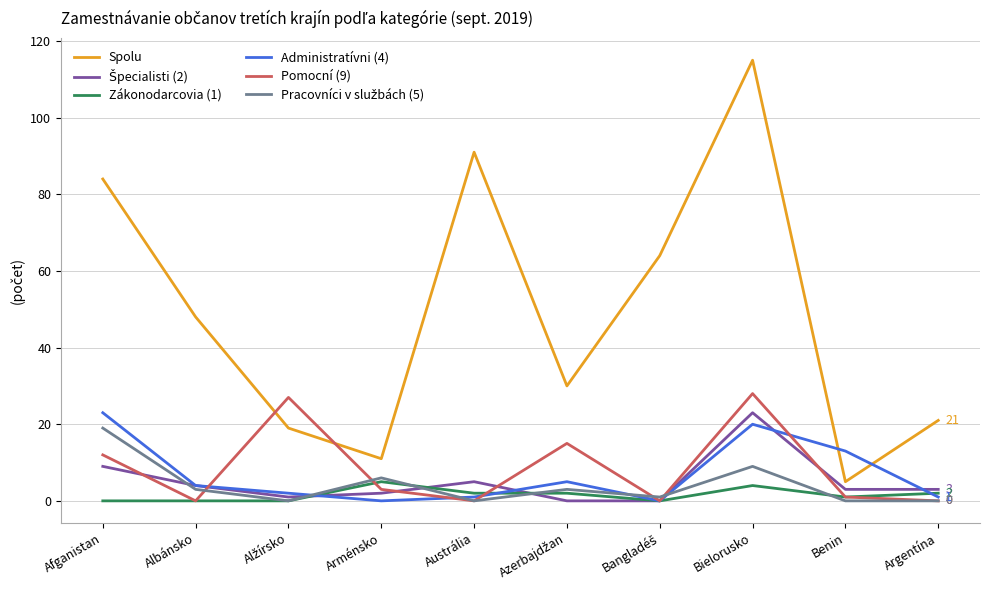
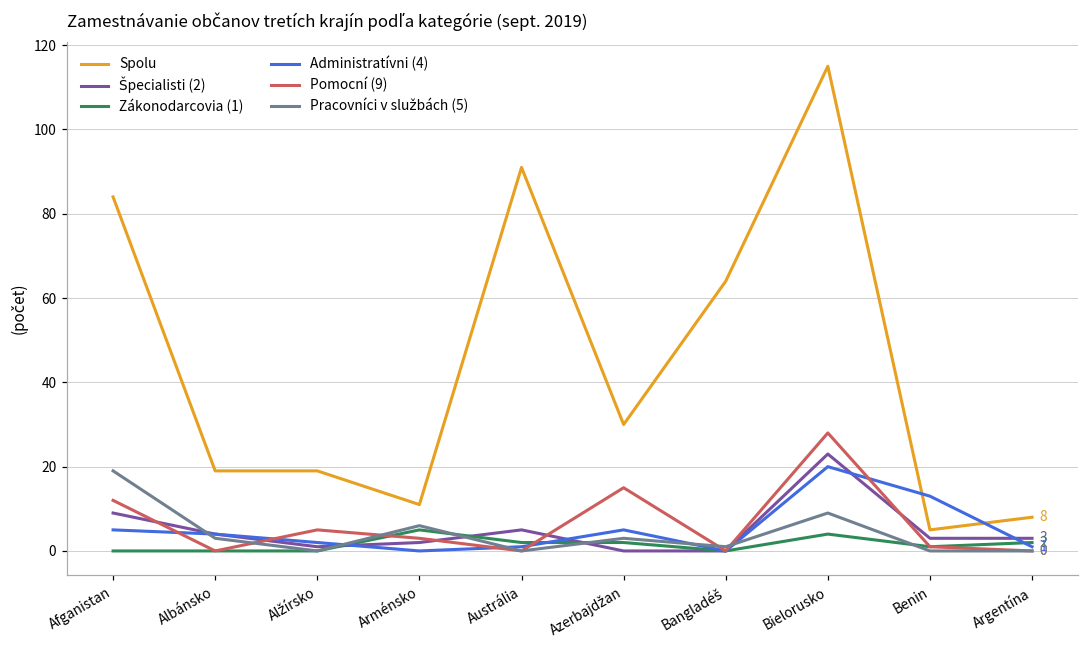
  {
    "Spolu": {
-     "Albánsko": 48,
-     "Argentína": 21
+     "Albánsko": 19,
+     "Argentína": 8
    },
    "Zákonodarcovia (1)": {
      "Afganistan": 0,
      "Arménsko": 5,
      "Austrália": 2,
      "Azerbajdžan": 2,
      "Bielorusko": 4
    },
    "Administratívni (4)": {
-     "Afganistan": 23,
+     "Afganistan": 5,
      "Alžírsko": 2,
      "Arménsko": 0,
      "Austrália": 1,
      "Azerbajdžan": 5,
      "Bielorusko": 20,
      "Benin": 13
    },
    "Pomocní (9)": {
      "Afganistan": 12,
-     "Alžírsko": 27,
+     "Alžírsko": 5,
      "Arménsko": 3,
      "Azerbajdžan": 15,
      "Bielorusko": 28
    }
  }
